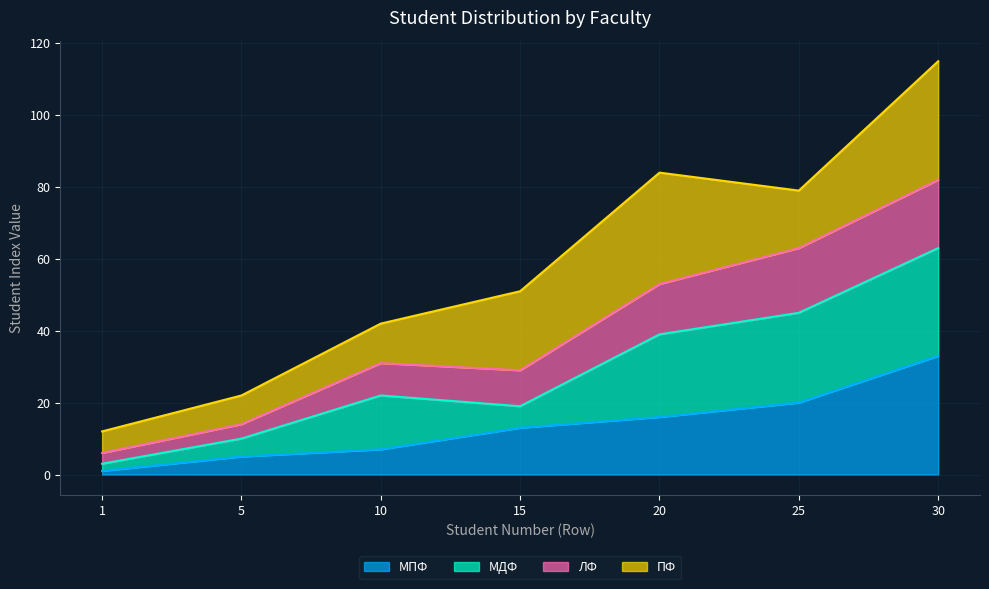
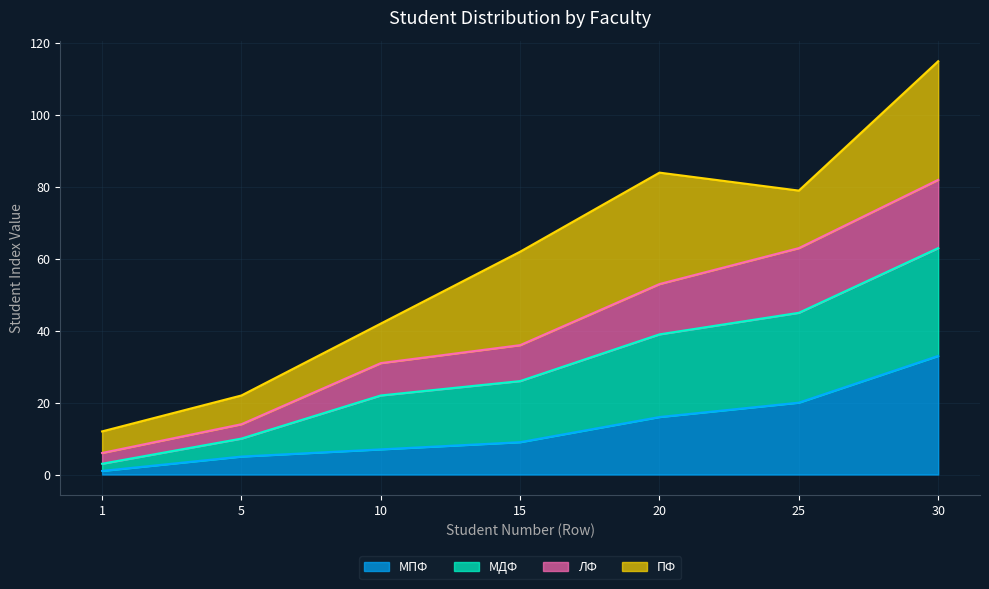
  {
    "МПФ": {
      "1": 1,
      "5": 5,
      "10": 7,
-     "15": 13,
+     "15": 9,
      "20": 16,
      "25": 20,
      "30": 33
    },
    "МДФ": {
      "1": 2,
      "5": 5,
      "10": 15,
-     "15": 6,
+     "15": 17,
      "20": 23,
      "25": 25,
      "30": 30
    },
    "ЛФ": {
      "1": 3,
      "5": 4,
      "10": 9,
      "15": 10,
      "20": 14,
      "25": 18,
      "30": 19
    },
    "ПФ": {
      "1": 6,
      "5": 8,
      "10": 11,
-     "15": 22,
+     "15": 26,
      "20": 31,
      "25": 16,
      "30": 33
    }
  }
